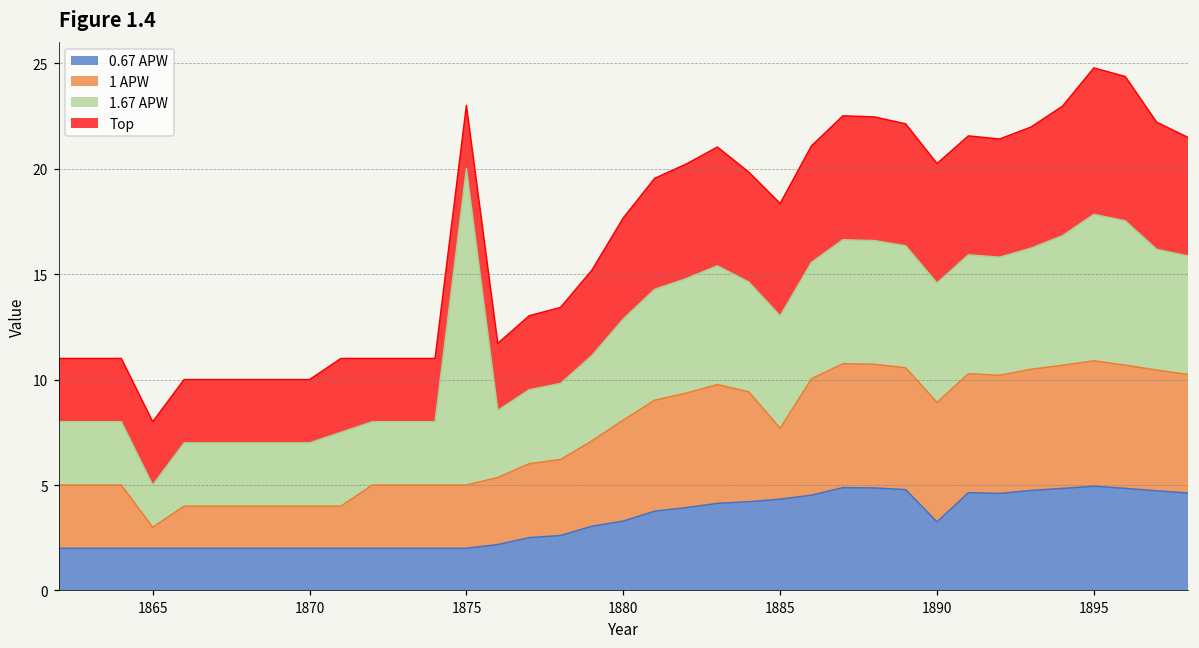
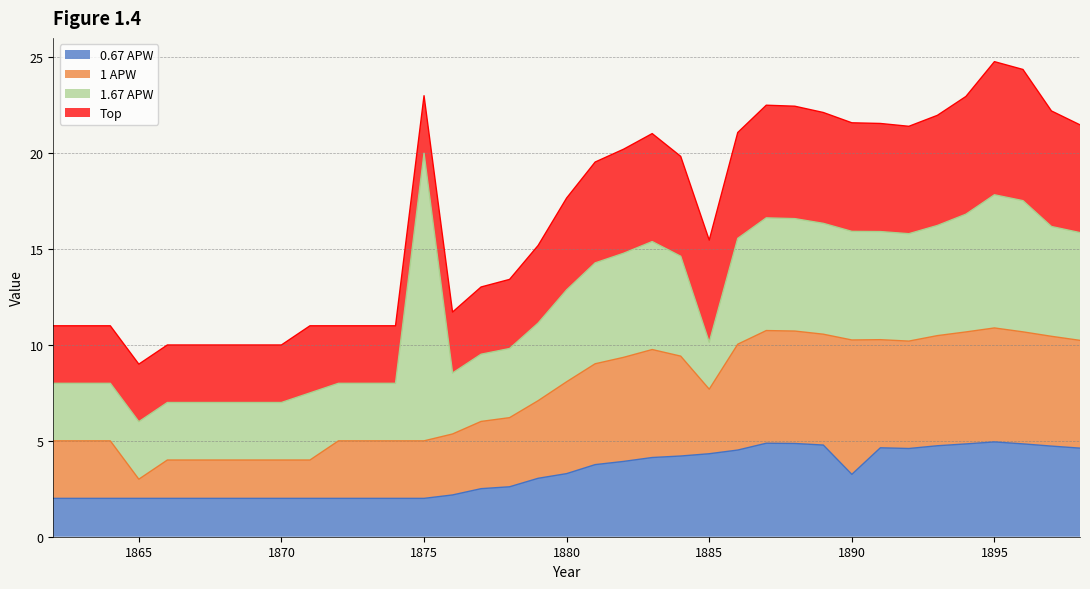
  {
    "0.67 APW": {
      "1865": 2.0,
      "1870": 2.0,
      "1875": 2.0,
      "1880": 3.3,
      "1885": 4.3,
      "1890": 3.3,
      "1895": 4.9
    },
    "1 APW": {
      "1865": 1.0,
      "1870": 2.0,
      "1875": 3.0,
      "1880": 4.8,
      "1885": 3.4,
-     "1890": 5.7,
+     "1890": 7.0,
      "1895": 5.9
    },
    "1.67 APW": {
-     "1865": 2,
+     "1865": 3,
      "1870": 3.0,
      "1875": 15.0,
      "1880": 4.8,
-     "1885": 5.3,
+     "1885": 2.4,
      "1890": 5.7,
      "1895": 6.9
    },
    "Top": {
      "1865": 3.0,
      "1870": 3.0,
      "1875": 3.0,
      "1880": 4.8,
      "1885": 5.3,
      "1890": 5.7,
      "1895": 6.9
    }
  }
